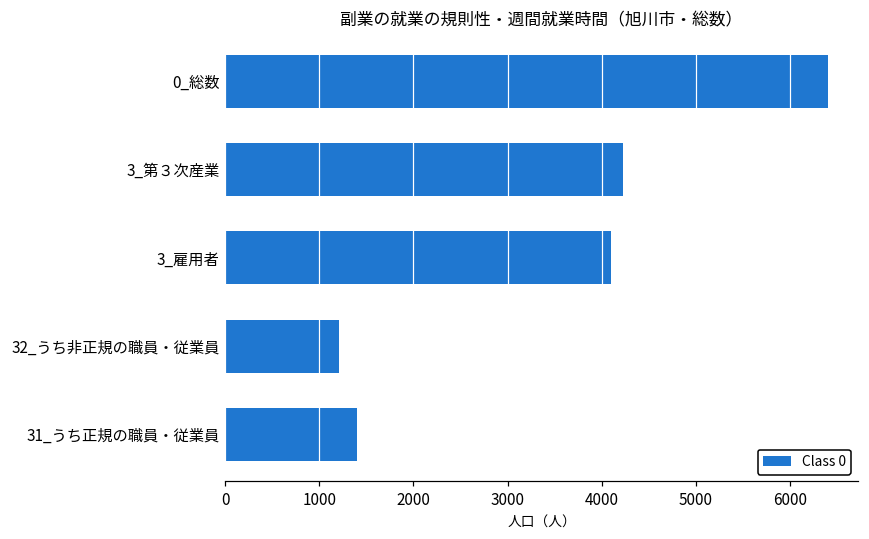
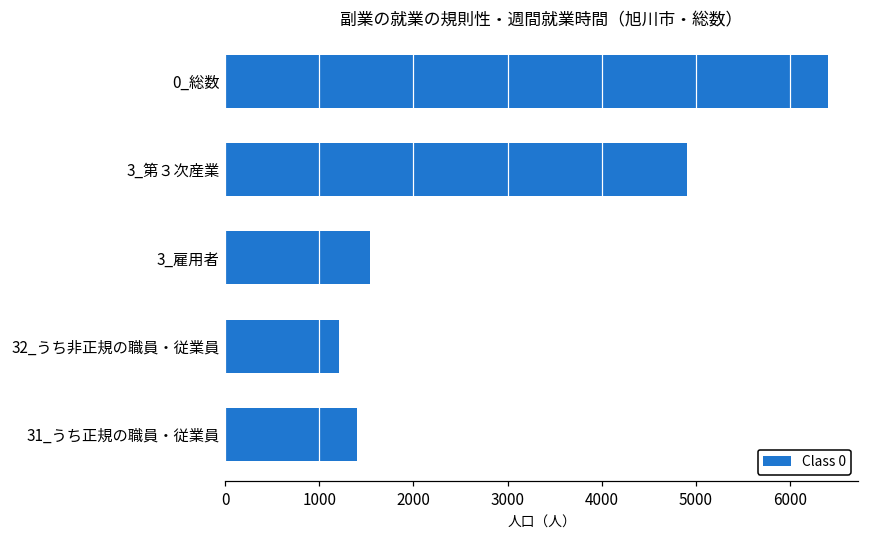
  {
    "0_総数": 6400,
-   "3_第３次産業": 4200,
-   "3_雇用者": 4100,
+   "3_第３次産業": 4900,
+   "3_雇用者": 1500,
    "32_うち非正規の職員・従業員": 1200,
    "31_うち正規の職員・従業員": 1400
  }
